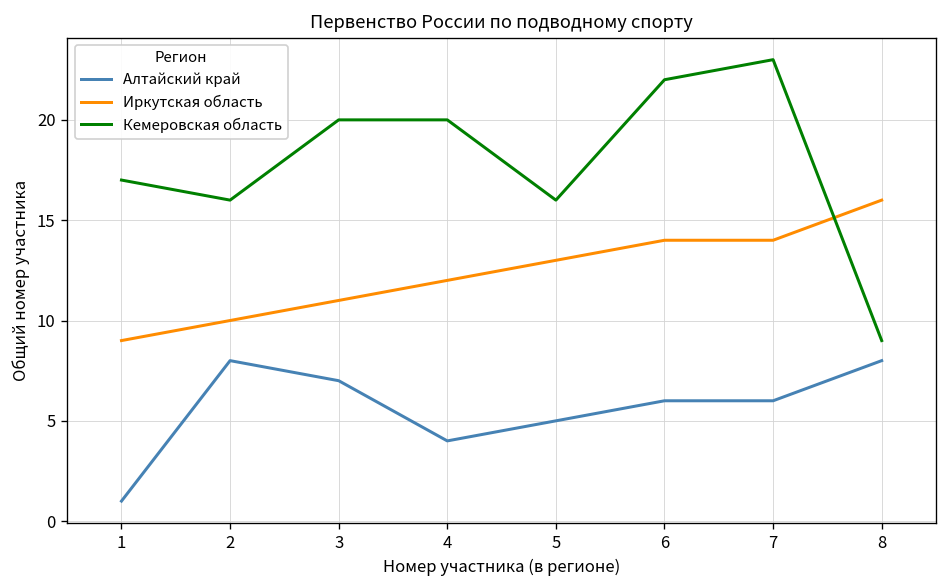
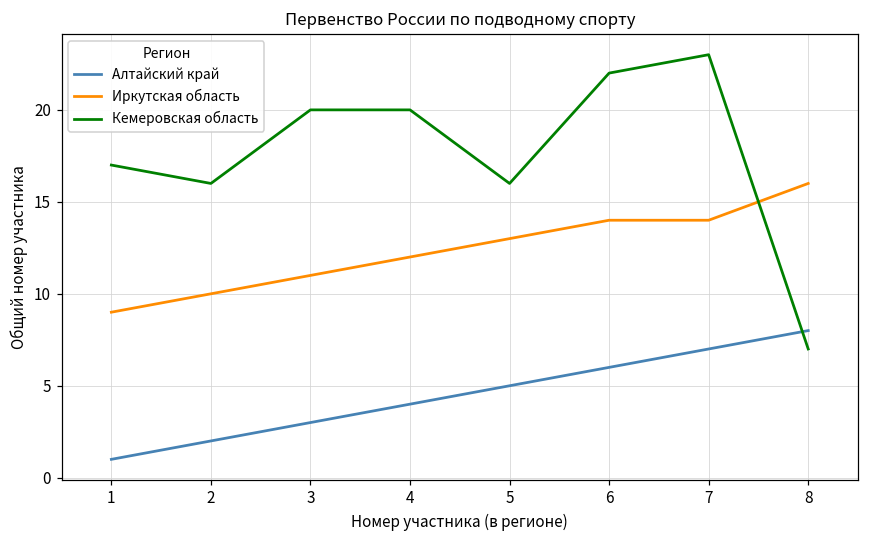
  {
    "Алтайский край": {
      "1": 1,
-     "2": 8,
-     "3": 7,
+     "2": 2,
+     "3": 3,
      "4": 4,
      "5": 5,
      "6": 6,
-     "7": 6,
+     "7": 7,
      "8": 8
    },
    "Иркутская область": {
      "1": 9,
      "2": 10,
      "3": 11,
      "4": 12,
      "5": 13,
      "6": 14,
      "7": 14,
      "8": 16
    },
    "Кемеровская область": {
      "1": 17,
      "2": 16,
      "3": 20,
      "4": 20,
      "5": 16,
      "6": 22,
      "7": 23,
-     "8": 9
+     "8": 7
    }
  }
